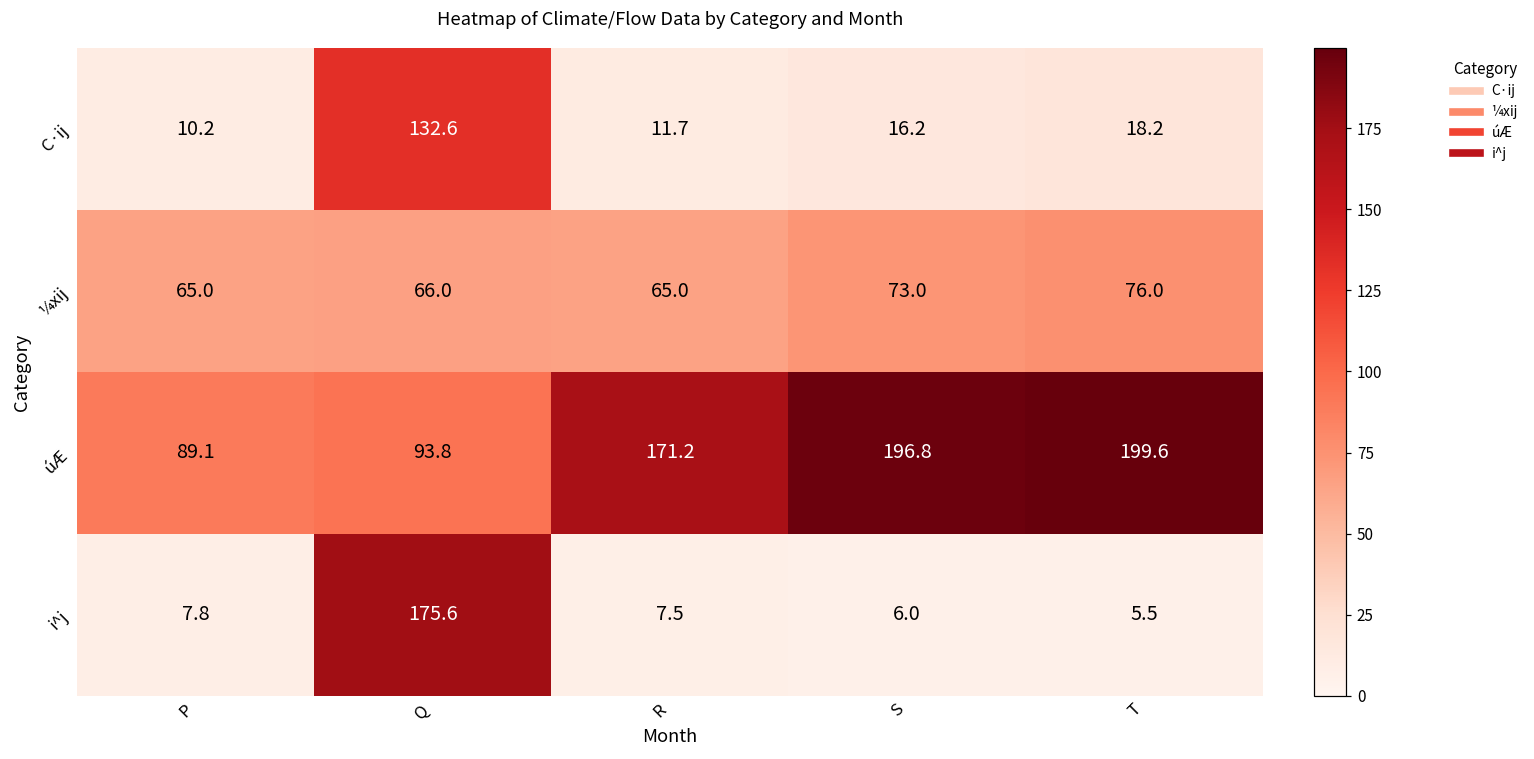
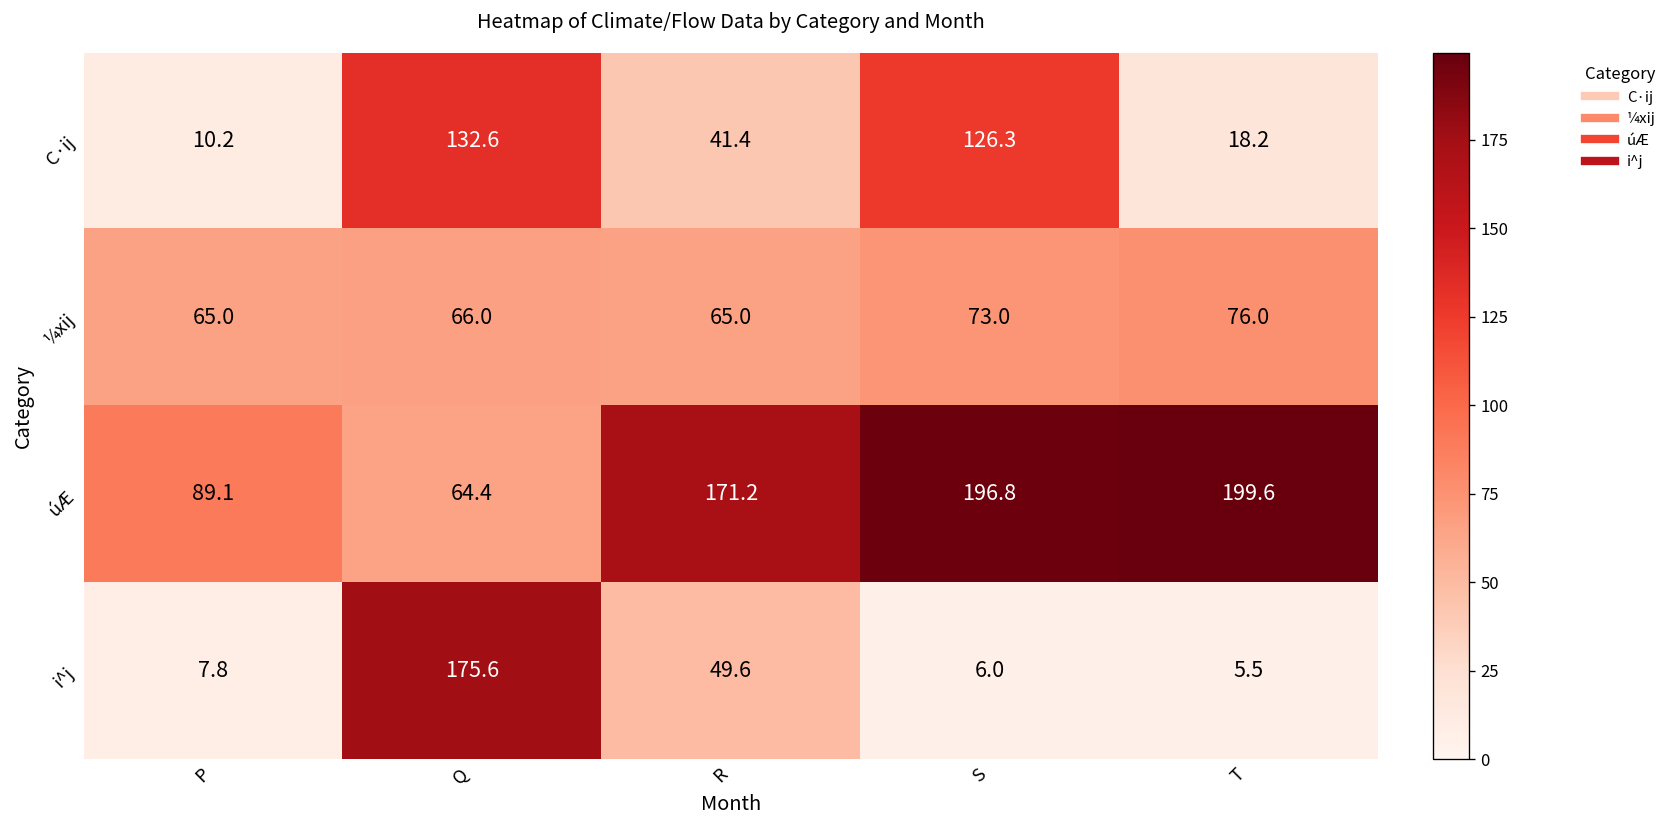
  {
    "C·ij": {
      "P": 10.2,
      "Q": 132.6,
-     "R": 11.7,
-     "S": 16.2,
+     "R": 41.4,
+     "S": 126.3,
      "T": 18.2
    },
    "¼xij": {
      "P": 65.0,
      "Q": 66.0,
      "R": 65.0,
      "S": 73.0,
      "T": 76.0
    },
    "úÆ": {
      "P": 89.1,
-     "Q": 93.8,
+     "Q": 64.4,
      "R": 171.2,
      "S": 196.8,
      "T": 199.6
    },
    "i^j": {
      "P": 7.8,
      "Q": 175.6,
-     "R": 7.5,
+     "R": 49.6,
      "S": 6.0,
      "T": 5.5
    }
  }
